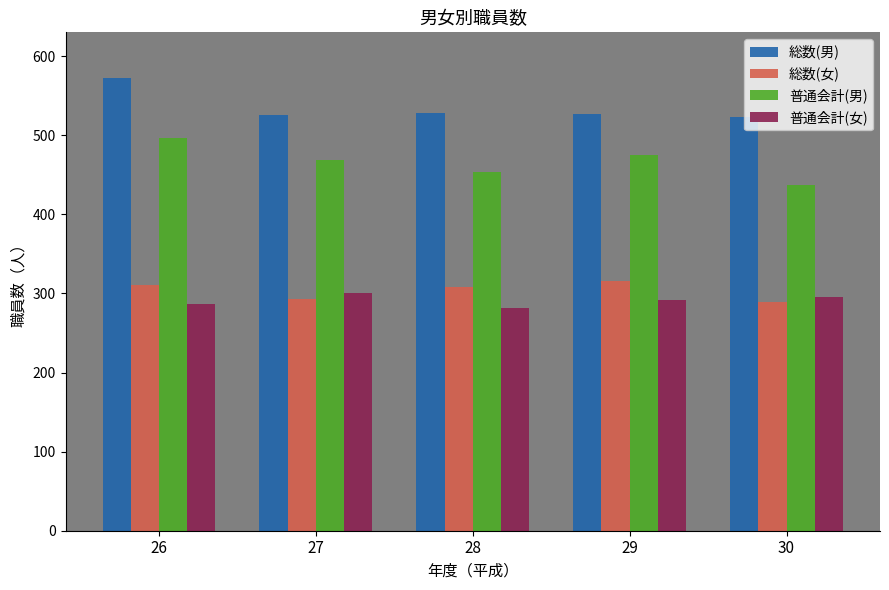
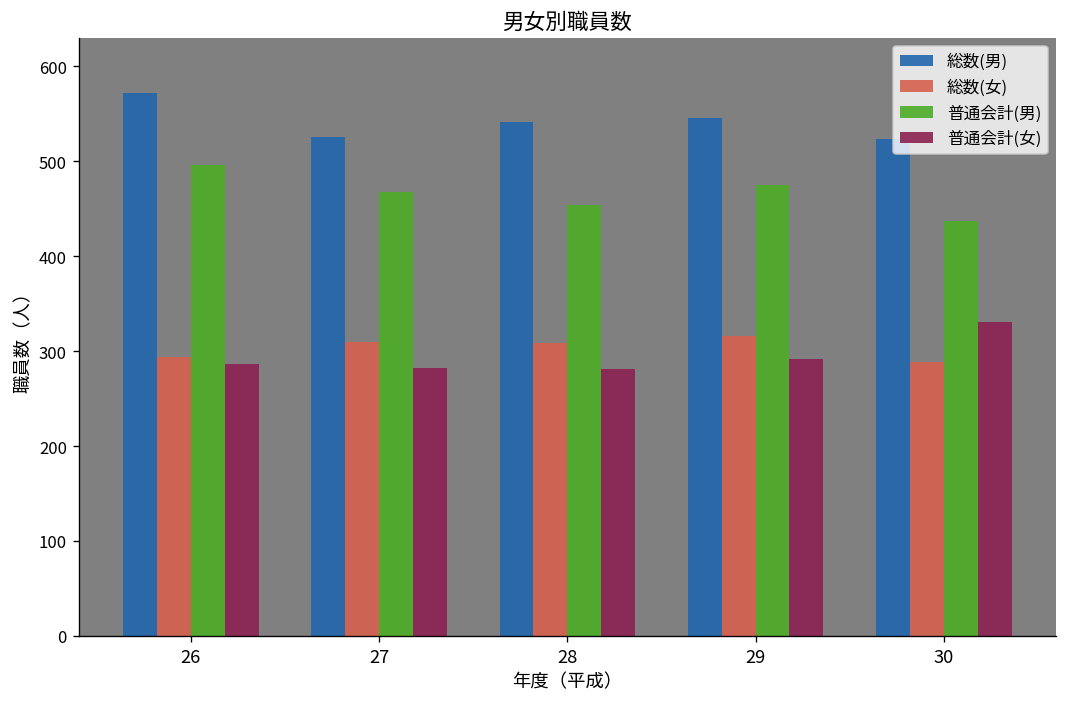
  {
    "総数(男)": {
      "26": 570,
      "27": 530,
-     "28": 530,
-     "29": 530,
+     "28": 540,
+     "29": 550,
      "30": 520
    },
    "総数(女)": {
-     "26": 310,
-     "27": 290,
+     "26": 290,
+     "27": 310,
      "28": 310,
      "29": 320,
      "30": 290
    },
    "普通会計(男)": {
      "26": 500,
      "27": 470,
      "28": 450,
      "29": 480,
      "30": 440
    },
    "普通会計(女)": {
      "26": 290,
-     "27": 300,
+     "27": 280,
      "28": 280,
      "29": 290,
-     "30": 300
+     "30": 330
    }
  }
